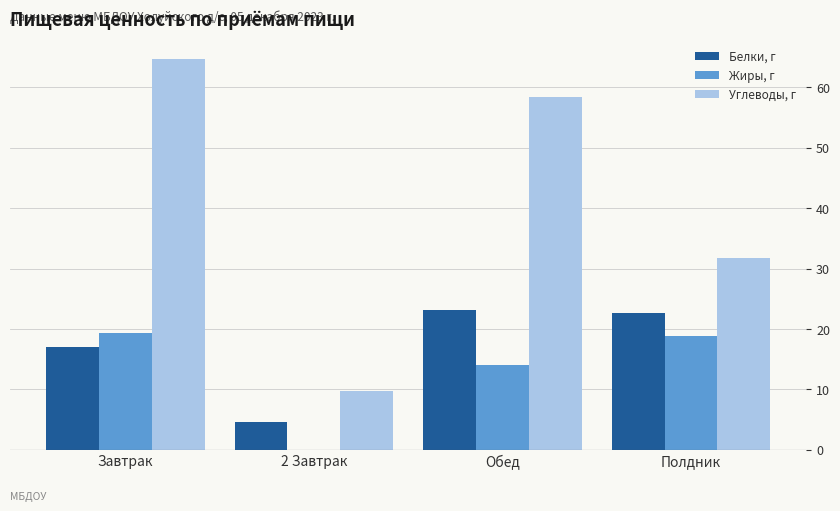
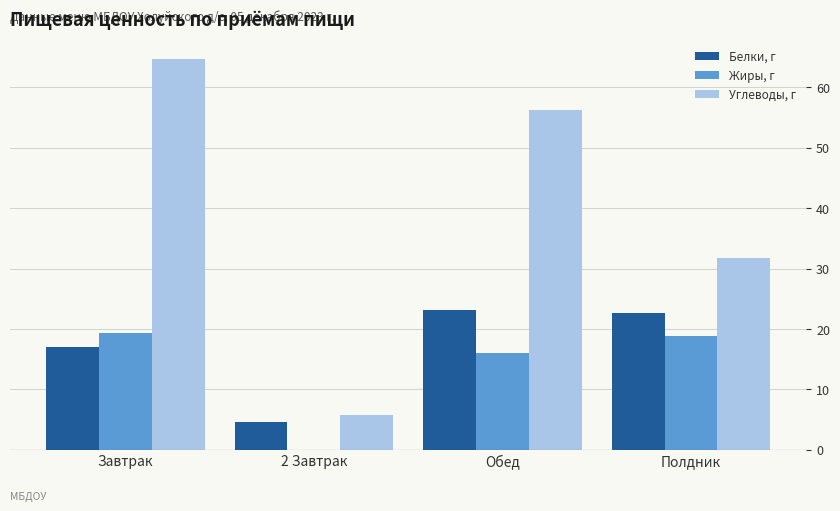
  {
    "Белки, г": {
      "Завтрак": 17,
      "2 Завтрак": 5,
      "Обед": 23,
      "Полдник": 23
    },
    "Жиры, г": {
      "Завтрак": 19,
      "2 Завтрак": 0,
-     "Обед": 14,
+     "Обед": 16,
      "Полдник": 19
    },
    "Углеводы, г": {
      "Завтрак": 65,
-     "2 Завтрак": 10,
-     "Обед": 58,
+     "2 Завтрак": 6,
+     "Обед": 56,
      "Полдник": 32
    }
  }
